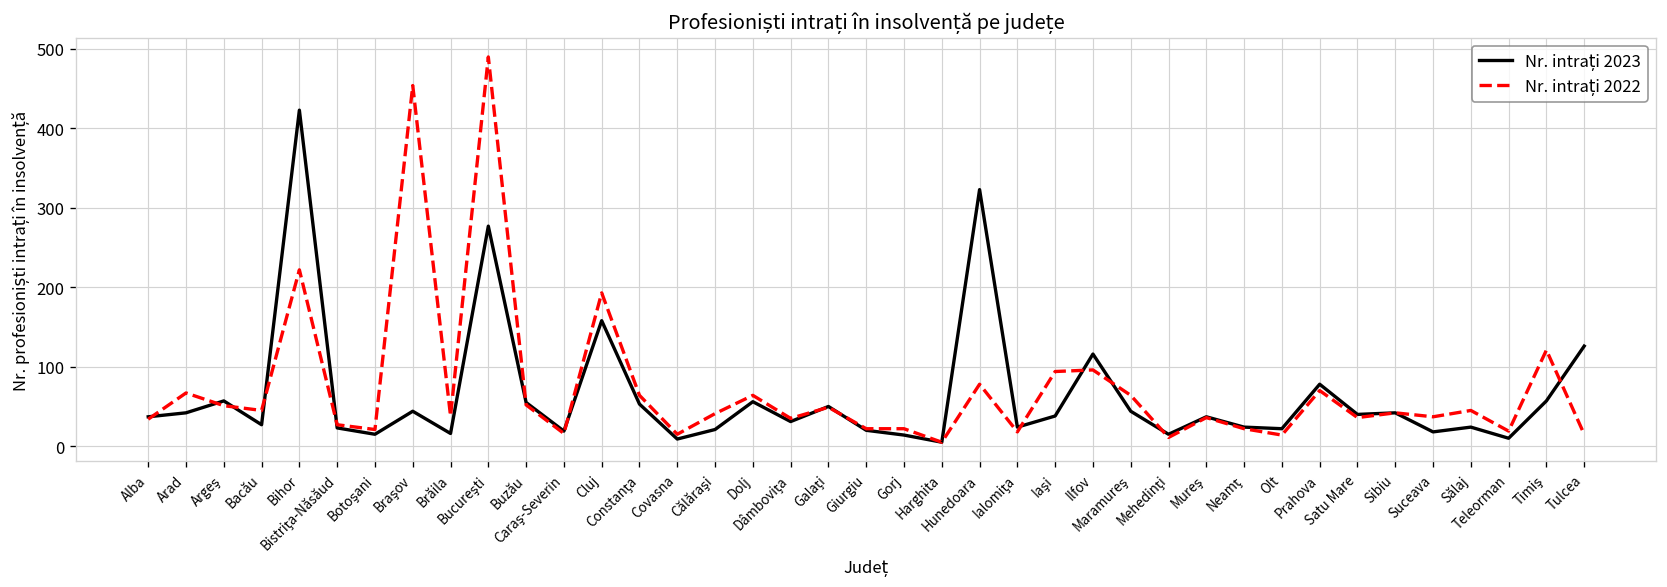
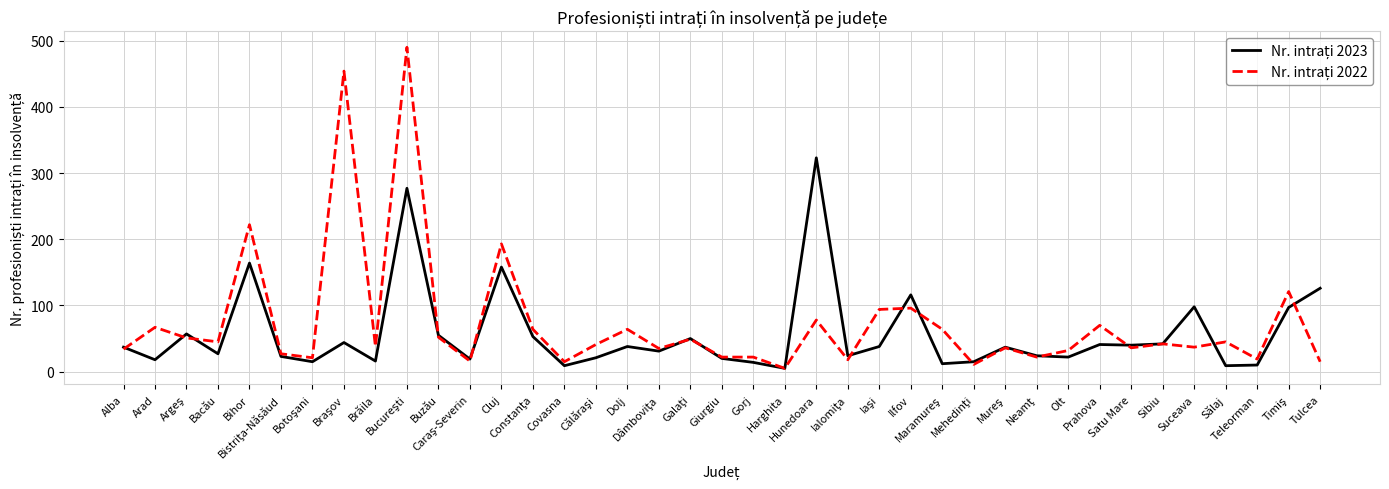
  {
    "Nr. intrați 2023": {
-     "Arad": 40,
+     "Arad": 20,
      "Argeş": 60,
      "Bacău": 30,
-     "Bihor": 420,
+     "Bihor": 160,
      "Bistriţa-Năsăud": 20,
      "Botoşani": 20,
      "Braşov": 40,
      "Brăila": 20,
      "Bucureşti": 280,
      "Cluj": 160,
      "Constanţa": 50,
      "Covasna": 10,
      "Călăraşi": 20,
-     "Dolj": 60,
+     "Dolj": 40,
      "Dâmboviţa": 30,
      "Gorj": 10,
      "Hunedoara": 320,
      "Ialomiţa": 20,
      "Iaşi": 40,
      "Ilfov": 120,
-     "Maramureş": 40,
+     "Maramureş": 10,
      "Mehedinţi": 20,
      "Olt": 20,
-     "Prahova": 80,
+     "Prahova": 40,
      "Satu Mare": 40,
-     "Suceava": 20,
-     "Sălaj": 20,
+     "Suceava": 100,
+     "Sălaj": 10,
      "Teleorman": 10,
-     "Timiş": 60,
+     "Timiş": 100,
      "Tulcea": 130
    },
    "Nr. intrați 2022": {
      "Arad": 70,
      "Argeş": 50,
      "Bacău": 50,
      "Bihor": 220,
      "Bistriţa-Năsăud": 30,
      "Botoşani": 20,
      "Braşov": 450,
      "Brăila": 40,
      "Bucureşti": 490,
      "Cluj": 190,
      "Constanţa": 60,
      "Covasna": 20,
      "Călăraşi": 40,
      "Dolj": 60,
      "Dâmboviţa": 40,
      "Gorj": 20,
      "Hunedoara": 80,
      "Ialomiţa": 20,
      "Iaşi": 90,
      "Ilfov": 100,
      "Maramureş": 60,
      "Mehedinţi": 10,
-     "Olt": 10,
+     "Olt": 30,
      "Prahova": 70,
      "Satu Mare": 40,
      "Suceava": 40,
      "Sălaj": 50,
      "Teleorman": 20,
      "Timiş": 120,
      "Tulcea": 20
    }
  }
